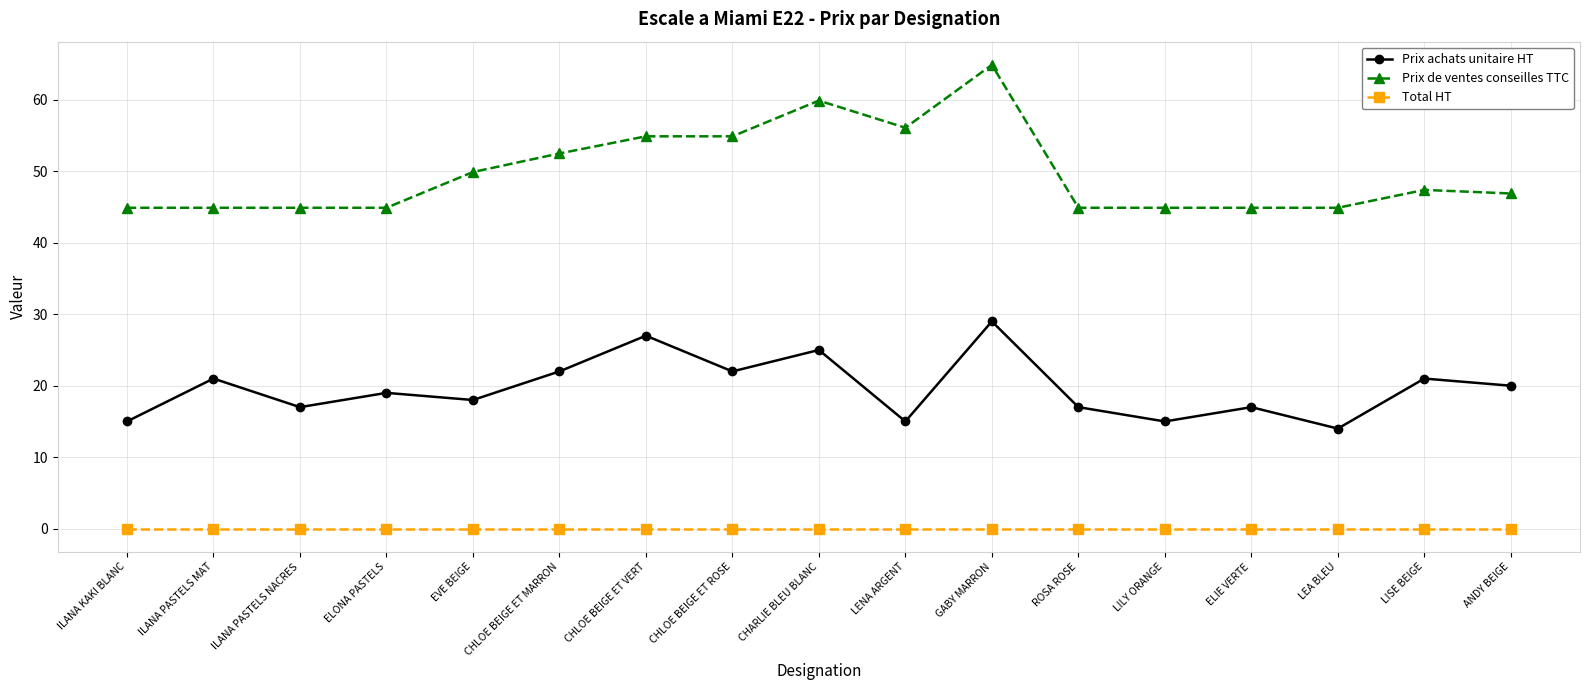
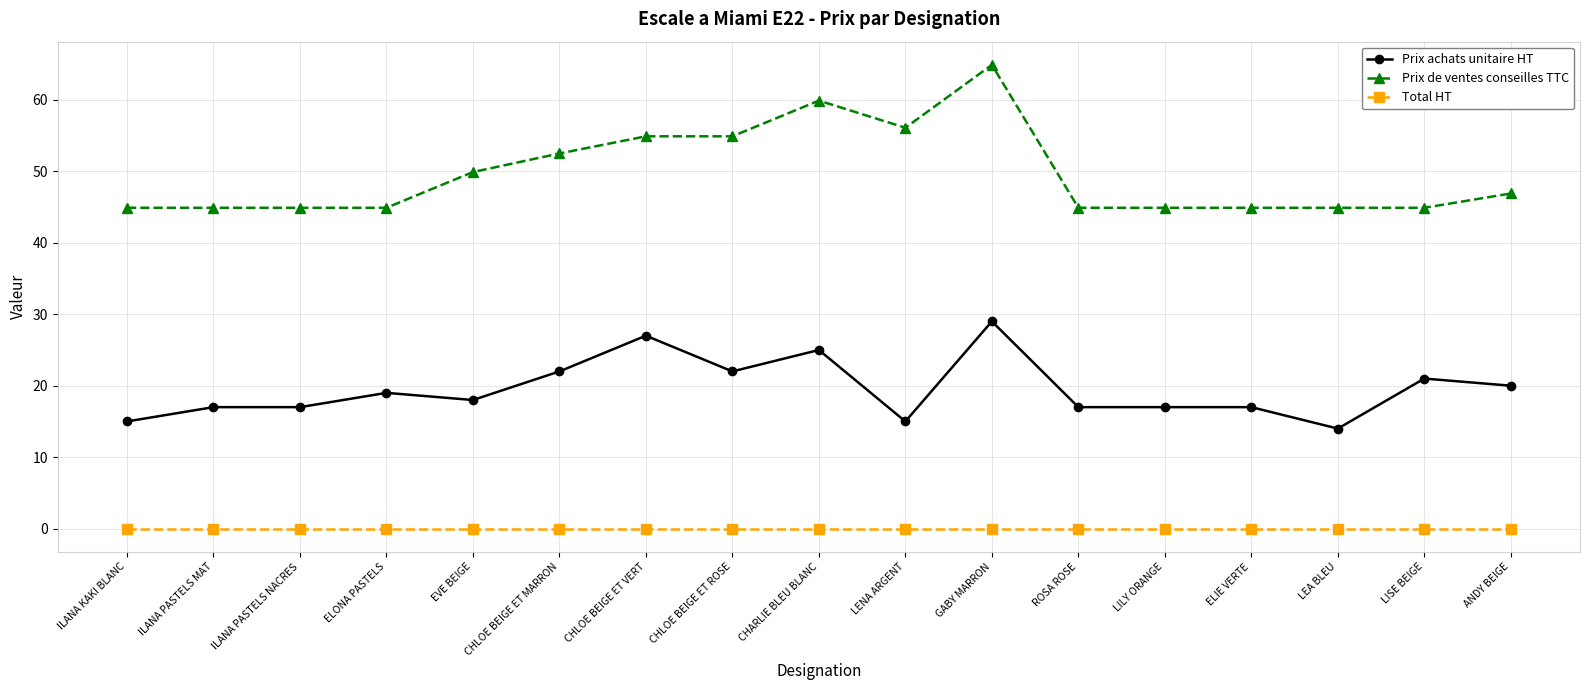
  {
    "Prix achats unitaire HT": {
      "ILANA KAKI BLANC": 15,
-     "ILANA PASTELS MAT": 21,
+     "ILANA PASTELS MAT": 17,
      "ILANA PASTELS NACRES": 17,
      "ELONA PASTELS": 19,
      "EVE BEIGE": 18,
      "CHLOE BEIGE ET MARRON": 22,
      "CHLOE BEIGE ET VERT": 27,
      "CHLOE BEIGE ET ROSE": 22,
      "CHARLIE BLEU BLANC": 25,
      "LENA ARGENT": 15,
      "GABY MARRON": 29,
      "ROSA ROSE": 17,
-     "LILY ORANGE": 15,
+     "LILY ORANGE": 17,
      "ELIE VERTE": 17,
      "LEA BLEU": 14,
      "LISE BEIGE": 21,
      "ANDY BEIGE": 20
    },
    "Prix de ventes conseilles TTC": {
      "ILANA KAKI BLANC": 45,
      "ILANA PASTELS MAT": 45,
      "ILANA PASTELS NACRES": 45,
      "ELONA PASTELS": 45,
      "EVE BEIGE": 50,
      "CHLOE BEIGE ET MARRON": 53,
      "CHLOE BEIGE ET VERT": 55,
      "CHLOE BEIGE ET ROSE": 55,
      "CHARLIE BLEU BLANC": 60,
      "LENA ARGENT": 56,
      "GABY MARRON": 65,
      "ROSA ROSE": 45,
      "LILY ORANGE": 45,
      "ELIE VERTE": 45,
      "LEA BLEU": 45,
-     "LISE BEIGE": 47,
+     "LISE BEIGE": 45,
      "ANDY BEIGE": 47
    },
    "Total HT": {
      "ILANA KAKI BLANC": 0,
      "ILANA PASTELS MAT": 0,
      "ILANA PASTELS NACRES": 0,
      "ELONA PASTELS": 0,
      "EVE BEIGE": 0,
      "CHLOE BEIGE ET MARRON": 0,
      "CHLOE BEIGE ET VERT": 0,
      "CHLOE BEIGE ET ROSE": 0,
      "CHARLIE BLEU BLANC": 0,
      "LENA ARGENT": 0,
      "GABY MARRON": 0,
      "ROSA ROSE": 0,
      "LILY ORANGE": 0,
      "ELIE VERTE": 0,
      "LEA BLEU": 0,
      "LISE BEIGE": 0,
      "ANDY BEIGE": 0
    }
  }
